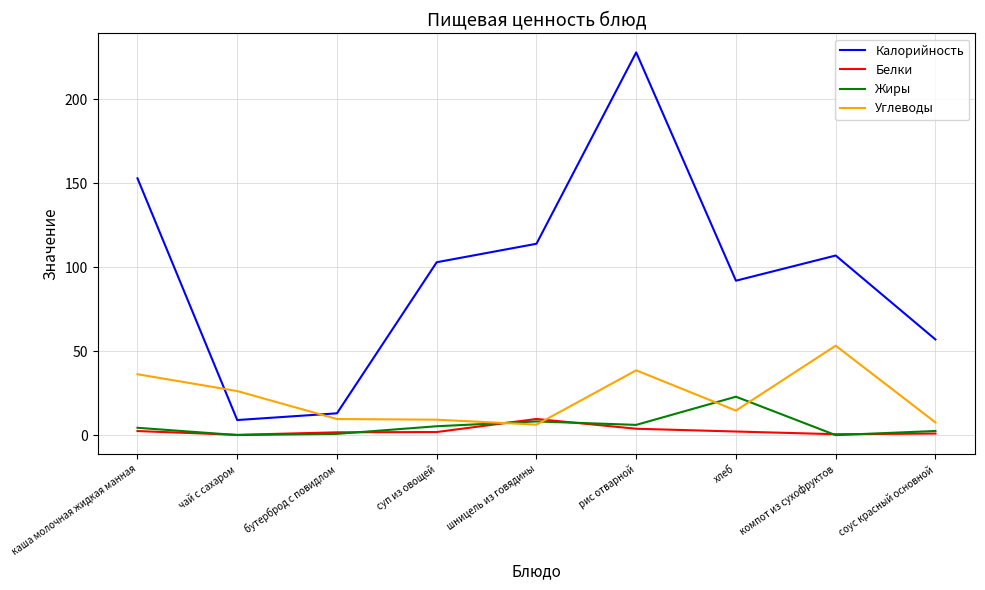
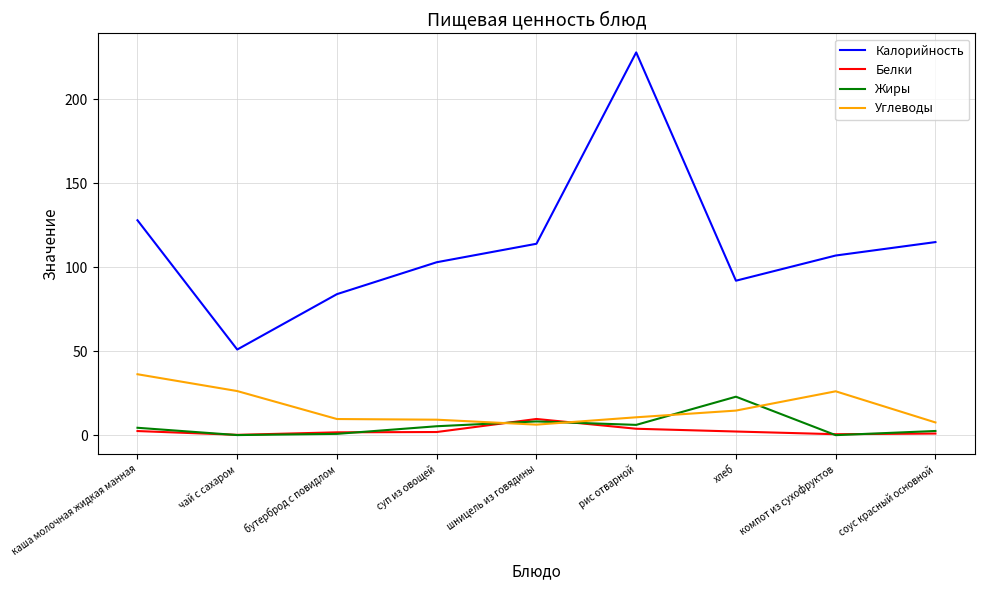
  {
    "Калорийность": {
-     "каша молочная жидкая манная": 153,
-     "чай с сахаром": 9,
-     "бутерброд с повидлом": 13,
+     "каша молочная жидкая манная": 128,
+     "чай с сахаром": 51,
+     "бутерброд с повидлом": 84,
      "суп из овощей": 103,
      "шницель из говядины": 114,
      "рис отварной": 228,
      "хлеб": 92,
      "компот из сухофруктов": 107,
-     "соус красный основной": 57
+     "соус красный основной": 115
    },
    "Белки": {
      "каша молочная жидкая манная": 2,
      "суп из овощей": 2,
      "рис отварной": 4,
      "хлеб": 2,
      "соус красный основной": 1
    },
    "Жиры": {
      "каша молочная жидкая манная": 4,
      "суп из овощей": 5,
      "рис отварной": 6,
      "хлеб": 23,
      "соус красный основной": 2
    },
    "Углеводы": {
      "каша молочная жидкая манная": 36,
      "чай с сахаром": 26,
      "бутерброд с повидлом": 10,
      "суп из овощей": 9,
      "шницель из говядины": 6,
-     "рис отварной": 39,
+     "рис отварной": 11,
      "хлеб": 15,
-     "компот из сухофруктов": 53,
+     "компот из сухофруктов": 26,
      "соус красный основной": 8
    }
  }
